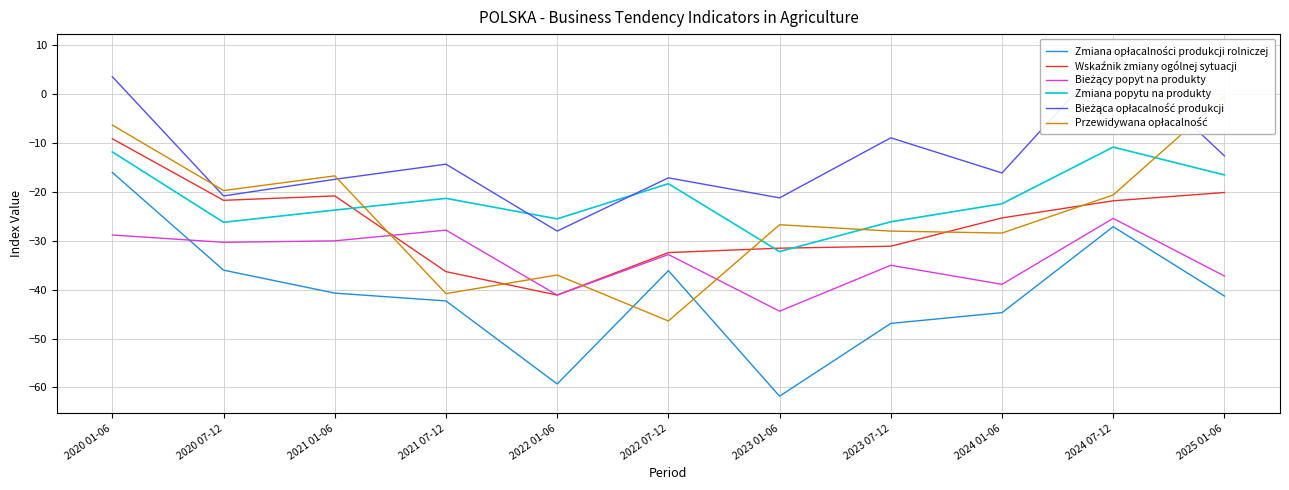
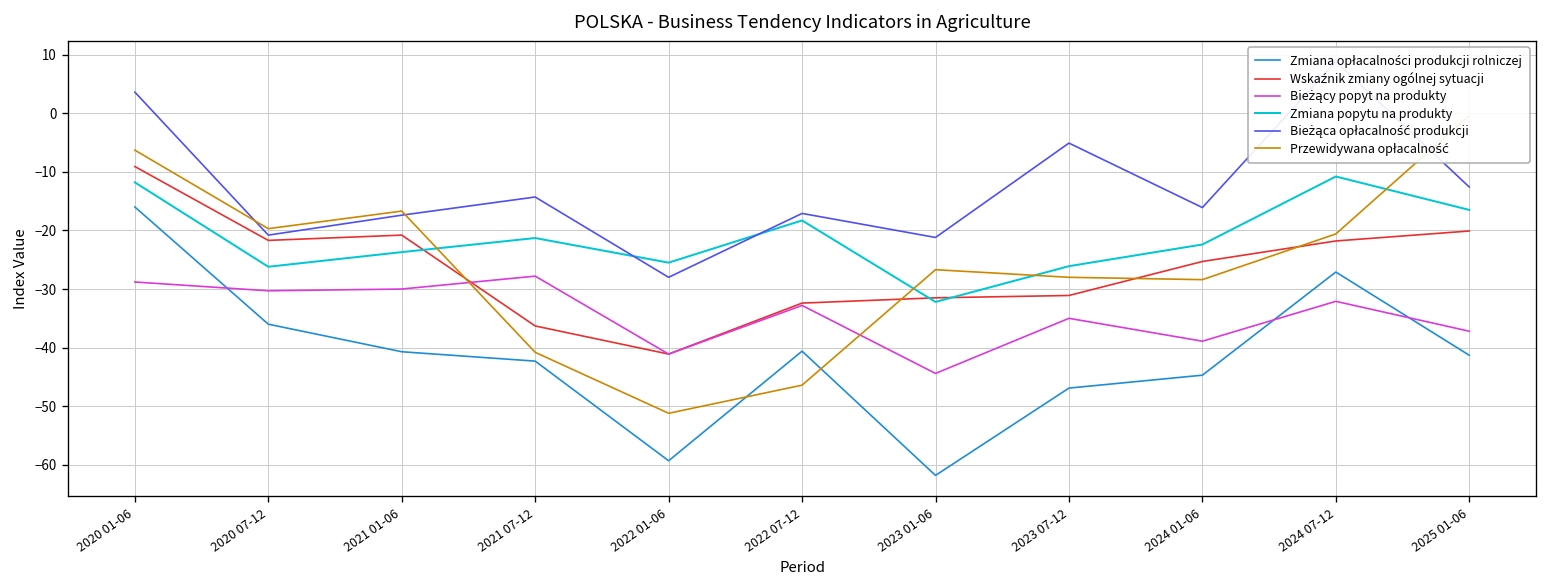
  {
    "Zmiana opłacalności produkcji rolniczej": {
      "2020 01-06": -16,
      "2020 07-12": -36,
      "2021 01-06": -41,
      "2021 07-12": -42,
      "2022 01-06": -59,
-     "2022 07-12": -36,
+     "2022 07-12": -41,
      "2023 01-06": -62,
      "2023 07-12": -47,
      "2024 01-06": -45,
      "2024 07-12": -27,
      "2025 01-06": -41
    },
    "Wskaźnik zmiany ogólnej sytuacji": {
      "2020 01-06": -9,
      "2020 07-12": -22,
      "2021 01-06": -21,
      "2021 07-12": -36,
      "2023 01-06": -32,
      "2023 07-12": -31,
      "2024 01-06": -25,
      "2024 07-12": -22,
      "2025 01-06": -20
    },
    "Bieżący popyt na produkty": {
      "2020 01-06": -29,
      "2020 07-12": -30,
      "2021 01-06": -30,
      "2021 07-12": -28,
      "2023 01-06": -44,
      "2023 07-12": -35,
      "2024 01-06": -39,
-     "2024 07-12": -25,
+     "2024 07-12": -32,
      "2025 01-06": -37
    },
    "Zmiana popytu na produkty": {
      "2020 01-06": -12,
      "2020 07-12": -26,
      "2021 01-06": -24,
      "2021 07-12": -21,
      "2022 01-06": -26,
      "2022 07-12": -18,
      "2023 01-06": -32,
      "2023 07-12": -26,
      "2024 01-06": -22,
      "2024 07-12": -11,
      "2025 01-06": -17
    },
    "Bieżąca opłacalność produkcji": {
      "2020 01-06": 4,
      "2020 07-12": -21,
      "2021 01-06": -17,
      "2021 07-12": -14,
      "2022 01-06": -28,
      "2022 07-12": -17,
      "2023 01-06": -21,
-     "2023 07-12": -9,
+     "2023 07-12": -5,
      "2024 01-06": -16,
      "2025 01-06": -13
    },
    "Przewidywana opłacalność": {
      "2020 01-06": -6,
      "2020 07-12": -20,
      "2021 01-06": -17,
      "2021 07-12": -41,
-     "2022 01-06": -37,
+     "2022 01-06": -51,
      "2022 07-12": -46,
      "2023 01-06": -27,
      "2023 07-12": -28,
      "2024 01-06": -28,
      "2024 07-12": -21
    }
  }
